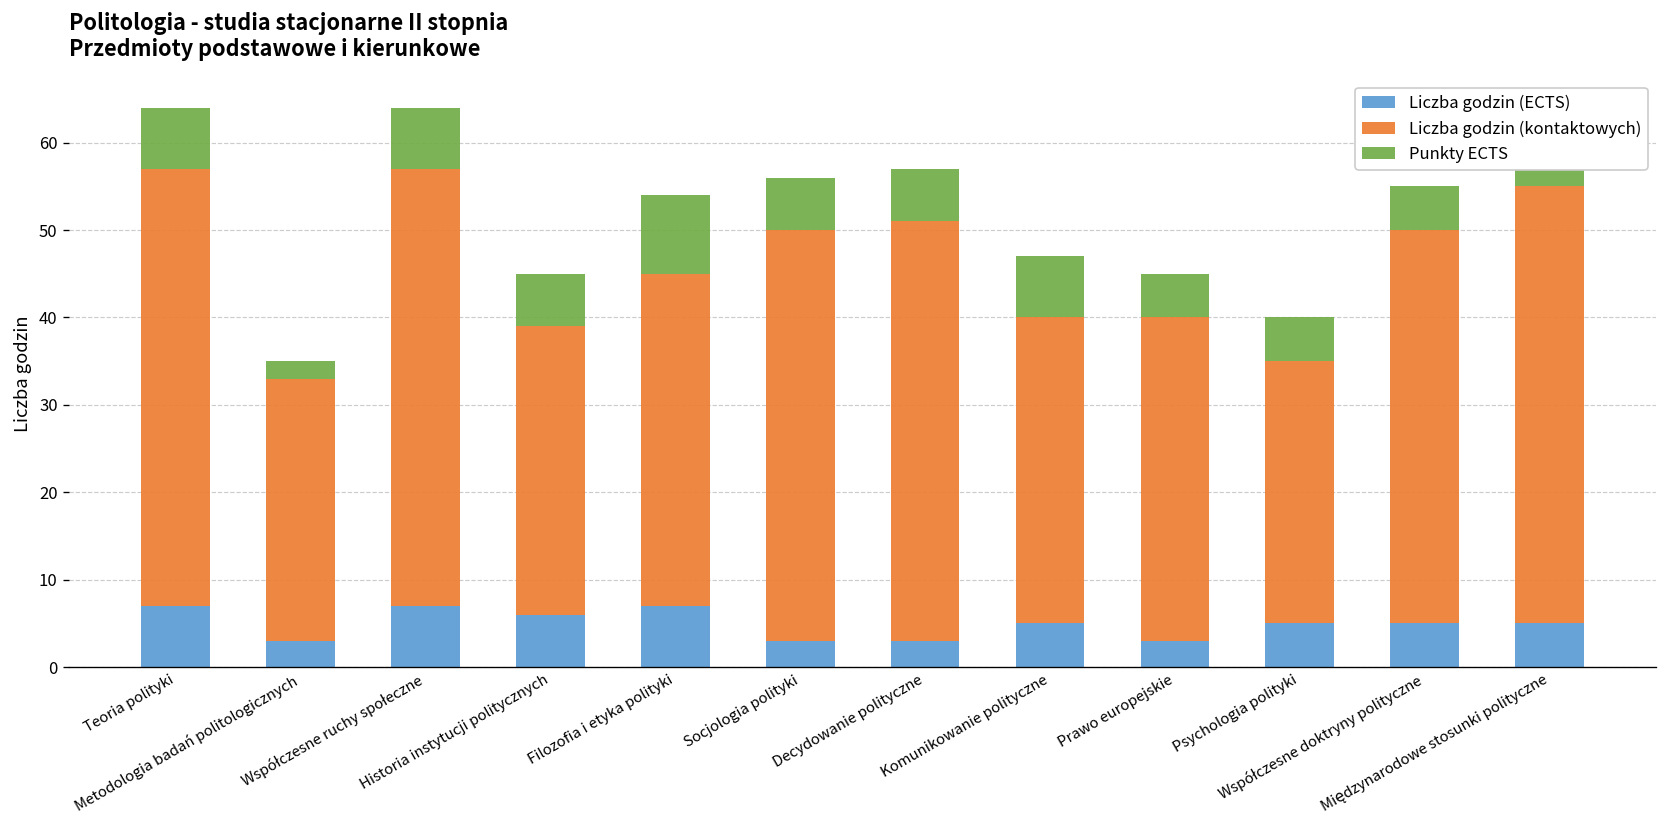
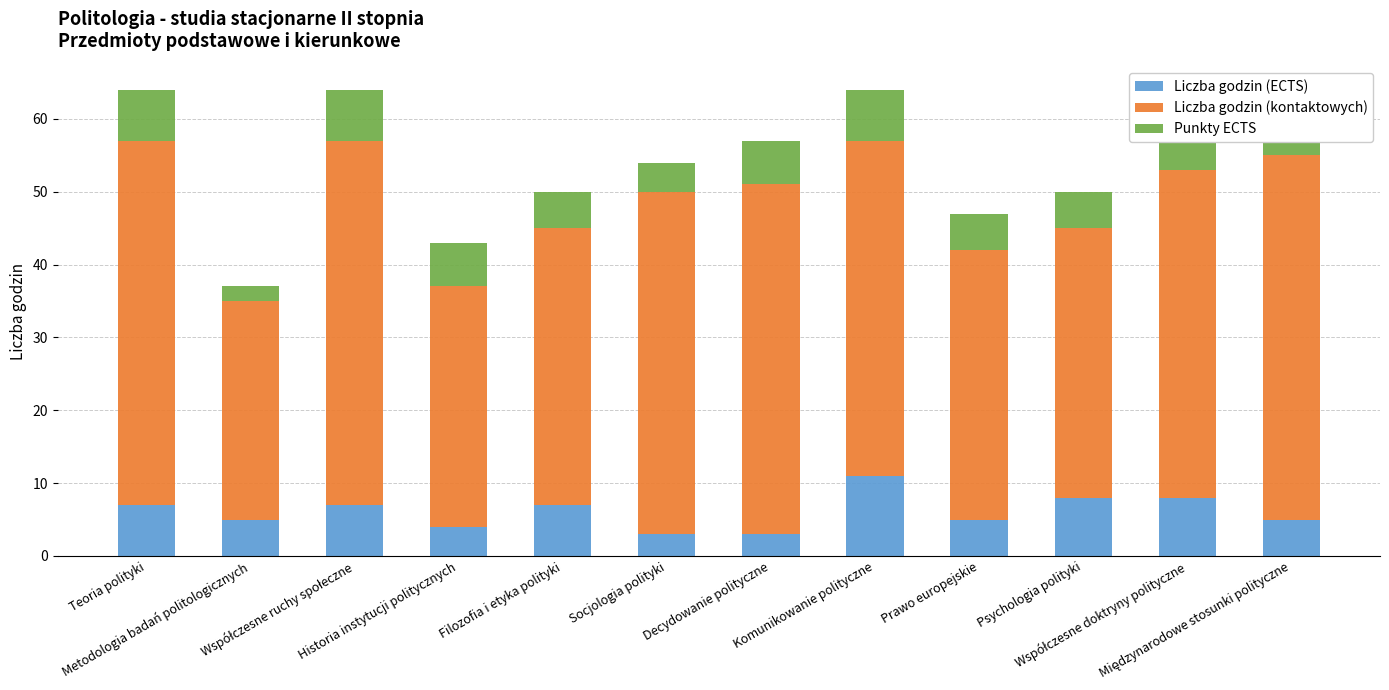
  {
    "Liczba godzin (ECTS)": {
      "Teoria polityki": 7,
-     "Metodologia badań politologicznych": 3,
+     "Metodologia badań politologicznych": 5,
      "Współczesne ruchy społeczne": 7,
-     "Historia instytucji politycznych": 6,
+     "Historia instytucji politycznych": 4,
      "Filozofia i etyka polityki": 7,
      "Socjologia polityki": 3,
      "Decydowanie polityczne": 3,
-     "Komunikowanie polityczne": 5,
-     "Prawo europejskie": 3,
-     "Psychologia polityki": 5,
-     "Współczesne doktryny polityczne": 5,
+     "Komunikowanie polityczne": 11,
+     "Prawo europejskie": 5,
+     "Psychologia polityki": 8,
+     "Współczesne doktryny polityczne": 8,
      "Międzynarodowe stosunki polityczne": 5
    },
    "Liczba godzin (kontaktowych)": {
      "Teoria polityki": 50,
      "Metodologia badań politologicznych": 30,
      "Współczesne ruchy społeczne": 50,
      "Historia instytucji politycznych": 33,
      "Filozofia i etyka polityki": 38,
      "Socjologia polityki": 47,
      "Decydowanie polityczne": 48,
-     "Komunikowanie polityczne": 35,
+     "Komunikowanie polityczne": 46,
      "Prawo europejskie": 37,
-     "Psychologia polityki": 30,
+     "Psychologia polityki": 37,
      "Współczesne doktryny polityczne": 45,
      "Międzynarodowe stosunki polityczne": 50
    },
    "Punkty ECTS": {
      "Teoria polityki": 7,
      "Metodologia badań politologicznych": 2,
      "Współczesne ruchy społeczne": 7,
      "Historia instytucji politycznych": 6,
-     "Filozofia i etyka polityki": 9,
-     "Socjologia polityki": 6,
+     "Filozofia i etyka polityki": 5,
+     "Socjologia polityki": 4,
      "Decydowanie polityczne": 6,
      "Komunikowanie polityczne": 7,
      "Prawo europejskie": 5,
      "Psychologia polityki": 5
    }
  }
